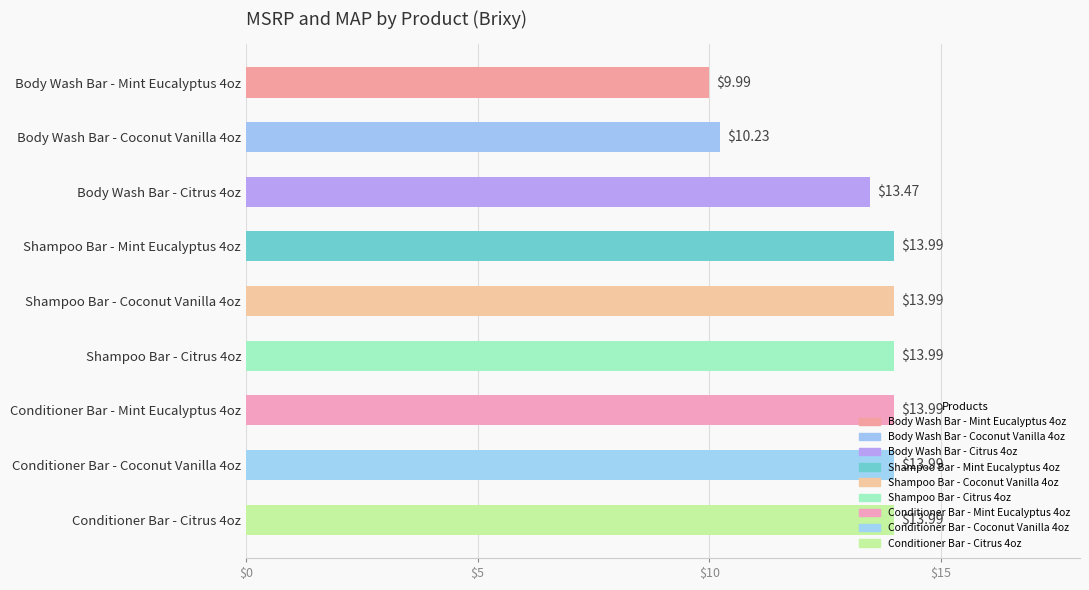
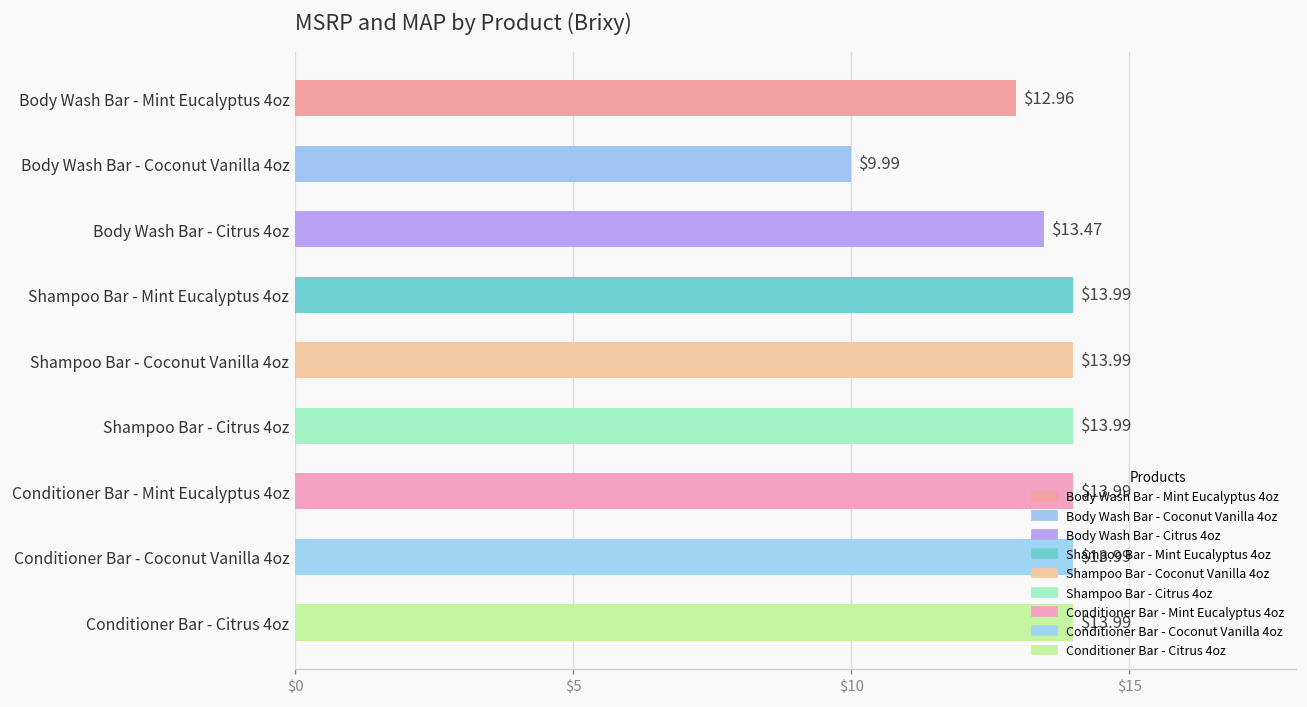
  {
-   "Body Wash Bar - Mint Eucalyptus 4oz": "$9.99",
-   "Body Wash Bar - Coconut Vanilla 4oz": "$10.23",
+   "Body Wash Bar - Mint Eucalyptus 4oz": "$12.96",
+   "Body Wash Bar - Coconut Vanilla 4oz": "$9.99",
    "Body Wash Bar - Citrus 4oz": "$13.47",
    "Shampoo Bar - Mint Eucalyptus 4oz": "$13.99",
    "Shampoo Bar - Coconut Vanilla 4oz": "$13.99",
    "Shampoo Bar - Citrus 4oz": "$13.99",
    "Conditioner Bar - Mint Eucalyptus 4oz": "$13.99",
    "Conditioner Bar - Coconut Vanilla 4oz": "$13.99",
    "Conditioner Bar - Citrus 4oz": "$13.99"
  }
